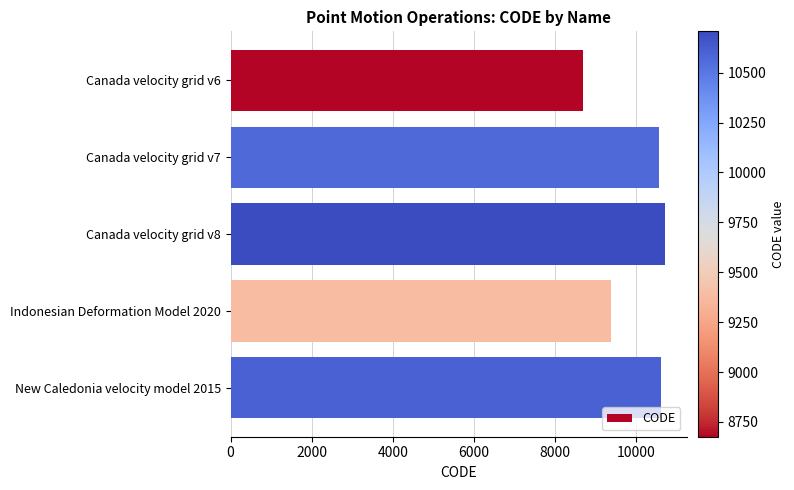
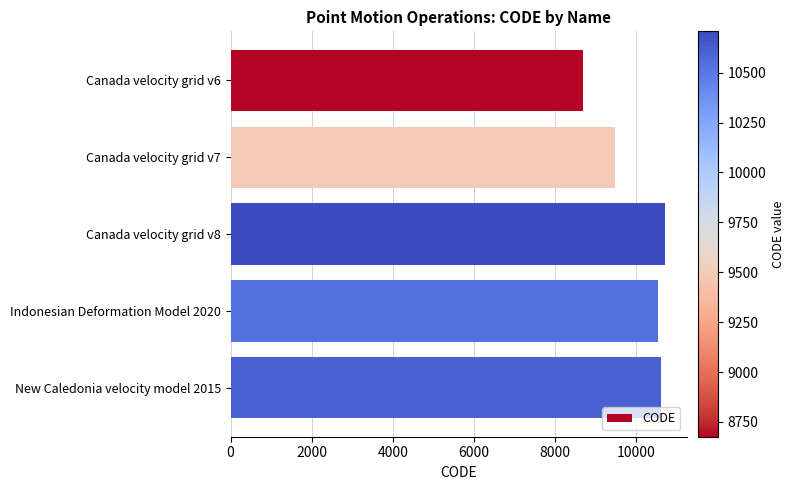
  {
    "Canada velocity grid v6": 8700,
-   "Canada velocity grid v7": 10600,
+   "Canada velocity grid v7": 9500,
    "Canada velocity grid v8": 10700,
-   "Indonesian Deformation Model 2020": 9400,
+   "Indonesian Deformation Model 2020": 10500,
    "New Caledonia velocity model 2015": 10600
  }
